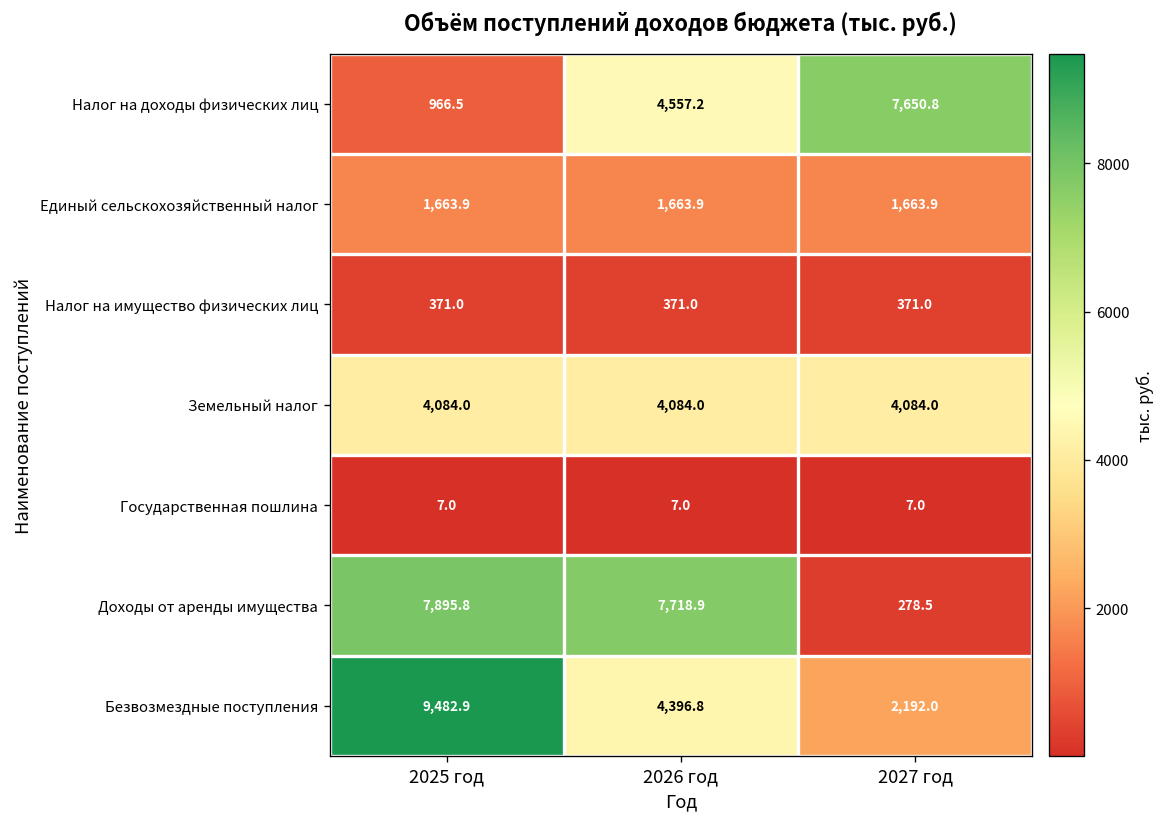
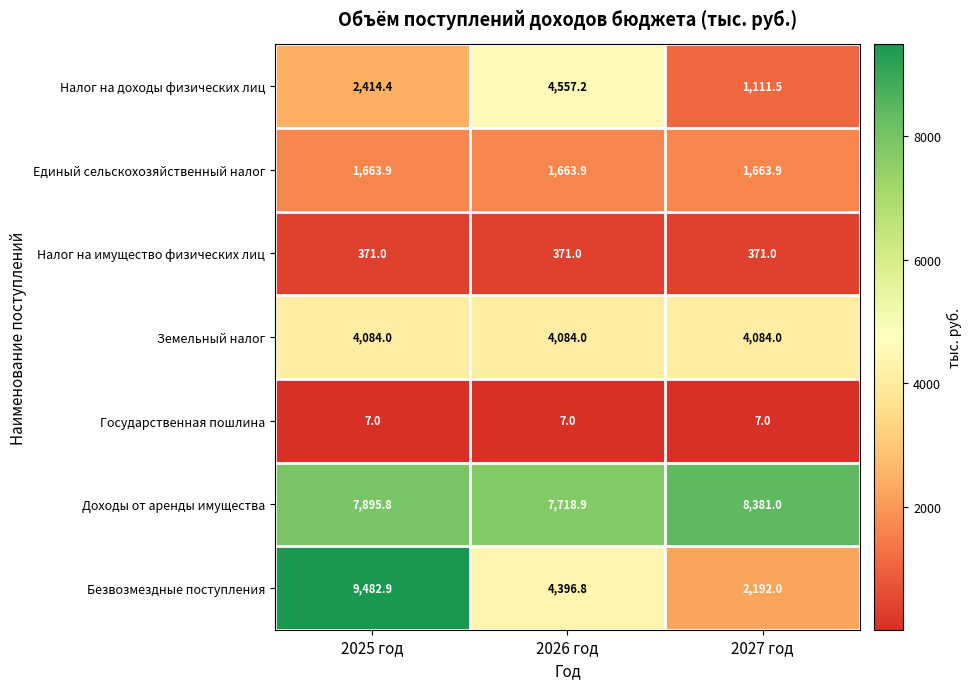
  {
    "Налог на доходы физических лиц": {
-     "2025 год": "966.5",
+     "2025 год": "2,414.4",
      "2026 год": "4,557.2",
-     "2027 год": "7,650.8"
+     "2027 год": "1,111.5"
    },
    "Единый сельскохозяйственный налог": {
      "2025 год": "1,663.9",
      "2026 год": "1,663.9",
      "2027 год": "1,663.9"
    },
    "Налог на имущество физических лиц": {
      "2025 год": "371.0",
      "2026 год": "371.0",
      "2027 год": "371.0"
    },
    "Земельный налог": {
      "2025 год": "4,084.0",
      "2026 год": "4,084.0",
      "2027 год": "4,084.0"
    },
    "Государственная пошлина": {
      "2025 год": "7.0",
      "2026 год": "7.0",
      "2027 год": "7.0"
    },
    "Доходы от аренды имущества": {
      "2025 год": "7,895.8",
      "2026 год": "7,718.9",
-     "2027 год": "278.5"
+     "2027 год": "8,381.0"
    },
    "Безвозмездные поступления": {
      "2025 год": "9,482.9",
      "2026 год": "4,396.8",
      "2027 год": "2,192.0"
    }
  }
